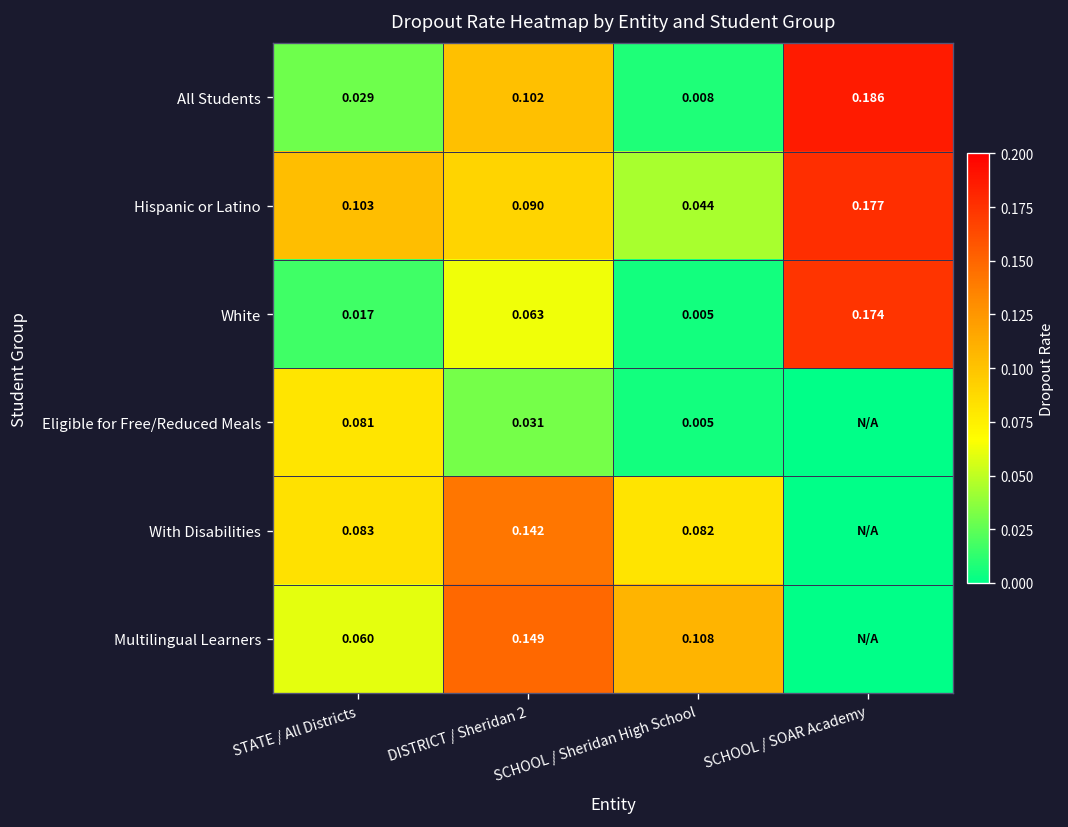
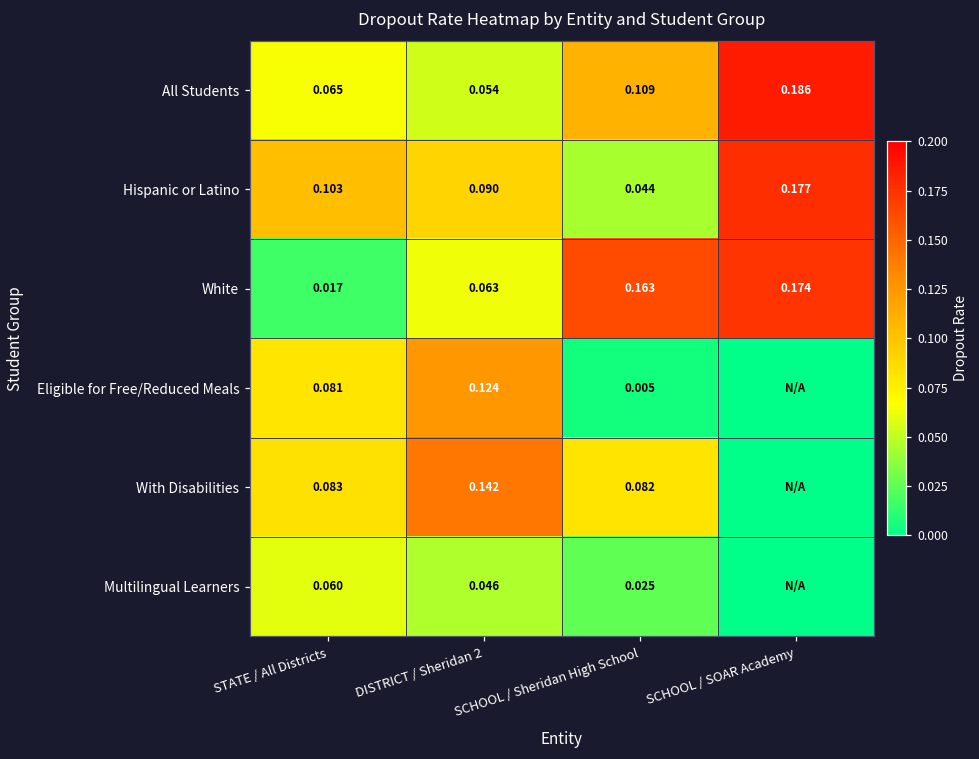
  {
    "All Students": {
-     "STATE / All Districts": 0.029,
-     "DISTRICT / Sheridan 2": 0.102,
-     "SCHOOL / Sheridan High School": 0.008,
+     "STATE / All Districts": 0.065,
+     "DISTRICT / Sheridan 2": 0.054,
+     "SCHOOL / Sheridan High School": 0.109,
      "SCHOOL / SOAR Academy": 0.186
    },
    "Hispanic or Latino": {
      "STATE / All Districts": 0.103,
      "DISTRICT / Sheridan 2": 0.090,
      "SCHOOL / Sheridan High School": 0.044,
      "SCHOOL / SOAR Academy": 0.177
    },
    "White": {
      "STATE / All Districts": 0.017,
      "DISTRICT / Sheridan 2": 0.063,
-     "SCHOOL / Sheridan High School": 0.005,
+     "SCHOOL / Sheridan High School": 0.163,
      "SCHOOL / SOAR Academy": 0.174
    },
    "Eligible for Free/Reduced Meals": {
      "STATE / All Districts": 0.081,
-     "DISTRICT / Sheridan 2": 0.031,
+     "DISTRICT / Sheridan 2": 0.124,
      "SCHOOL / Sheridan High School": 0.005
    },
    "With Disabilities": {
      "STATE / All Districts": 0.083,
      "DISTRICT / Sheridan 2": 0.142,
      "SCHOOL / Sheridan High School": 0.082
    },
    "Multilingual Learners": {
      "STATE / All Districts": 0.060,
-     "DISTRICT / Sheridan 2": 0.149,
-     "SCHOOL / Sheridan High School": 0.108
+     "DISTRICT / Sheridan 2": 0.046,
+     "SCHOOL / Sheridan High School": 0.025
    }
  }
